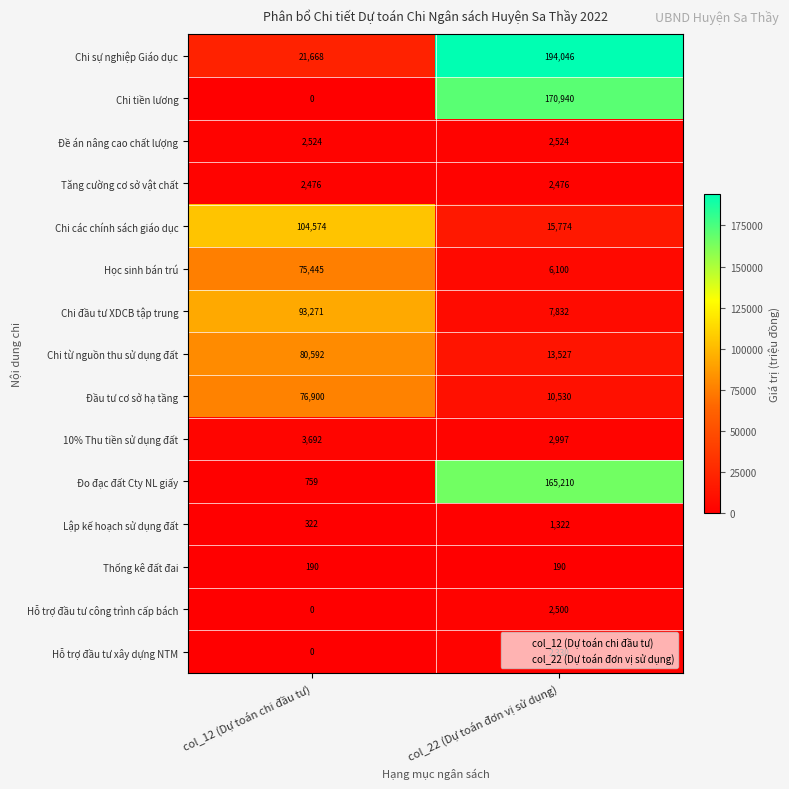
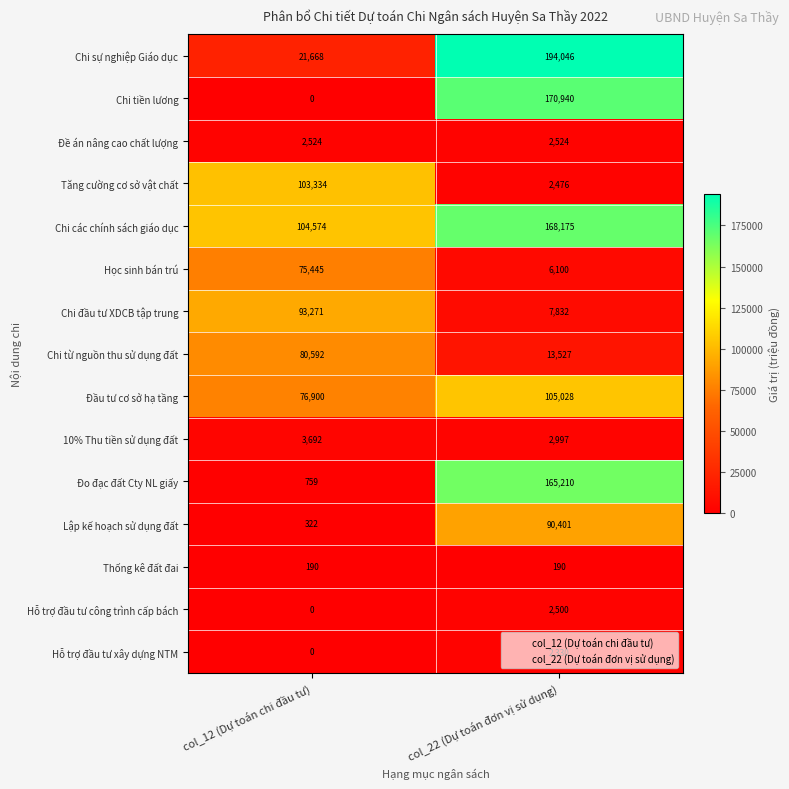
  {
    "Chi sự nghiệp Giáo dục": {
      "col_12 (Dự toán chi đầu tư)": "21,668",
      "col_22 (Dự toán đơn vị sử dụng)": "194,046"
    },
    "Chi tiền lương": {
      "col_12 (Dự toán chi đầu tư)": "0",
      "col_22 (Dự toán đơn vị sử dụng)": "170,940"
    },
    "Đề án nâng cao chất lượng": {
      "col_12 (Dự toán chi đầu tư)": "2,524",
      "col_22 (Dự toán đơn vị sử dụng)": "2,524"
    },
    "Tăng cường cơ sở vật chất": {
-     "col_12 (Dự toán chi đầu tư)": "2,476",
+     "col_12 (Dự toán chi đầu tư)": "103,334",
      "col_22 (Dự toán đơn vị sử dụng)": "2,476"
    },
    "Chi các chính sách giáo dục": {
      "col_12 (Dự toán chi đầu tư)": "104,574",
-     "col_22 (Dự toán đơn vị sử dụng)": "15,774"
+     "col_22 (Dự toán đơn vị sử dụng)": "168,175"
    },
    "Học sinh bán trú": {
      "col_12 (Dự toán chi đầu tư)": "75,445",
      "col_22 (Dự toán đơn vị sử dụng)": "6,100"
    },
    "Chi đầu tư XDCB tập trung": {
      "col_12 (Dự toán chi đầu tư)": "93,271",
      "col_22 (Dự toán đơn vị sử dụng)": "7,832"
    },
    "Chi từ nguồn thu sử dụng đất": {
      "col_12 (Dự toán chi đầu tư)": "80,592",
      "col_22 (Dự toán đơn vị sử dụng)": "13,527"
    },
    "Đầu tư cơ sở hạ tầng": {
      "col_12 (Dự toán chi đầu tư)": "76,900",
-     "col_22 (Dự toán đơn vị sử dụng)": "10,530"
+     "col_22 (Dự toán đơn vị sử dụng)": "105,028"
    },
    "10% Thu tiền sử dụng đất": {
      "col_12 (Dự toán chi đầu tư)": "3,692",
      "col_22 (Dự toán đơn vị sử dụng)": "2,997"
    },
    "Đo đạc đất Cty NL giấy": {
      "col_12 (Dự toán chi đầu tư)": "759",
      "col_22 (Dự toán đơn vị sử dụng)": "165,210"
    },
    "Lập kế hoạch sử dụng đất": {
      "col_12 (Dự toán chi đầu tư)": "322",
-     "col_22 (Dự toán đơn vị sử dụng)": "1,322"
+     "col_22 (Dự toán đơn vị sử dụng)": "90,401"
    },
    "Thống kê đất đai": {
      "col_12 (Dự toán chi đầu tư)": "190",
      "col_22 (Dự toán đơn vị sử dụng)": "190"
    },
    "Hỗ trợ đầu tư công trình cấp bách": {
      "col_12 (Dự toán chi đầu tư)": "0",
      "col_22 (Dự toán đơn vị sử dụng)": "2,500"
    },
    "Hỗ trợ đầu tư xây dựng NTM": {
      "col_12 (Dự toán chi đầu tư)": "0"
    }
  }
